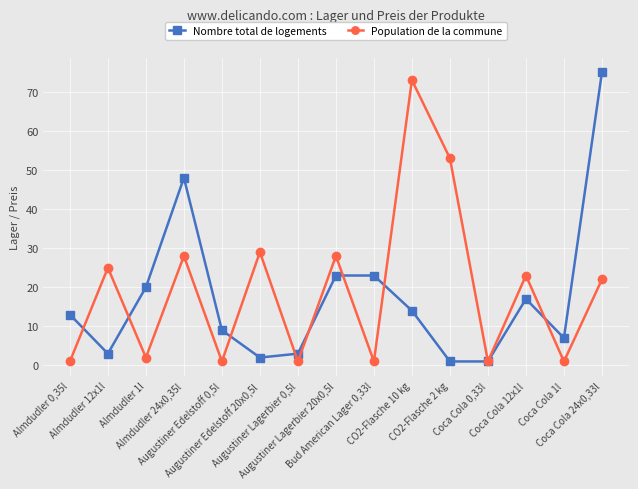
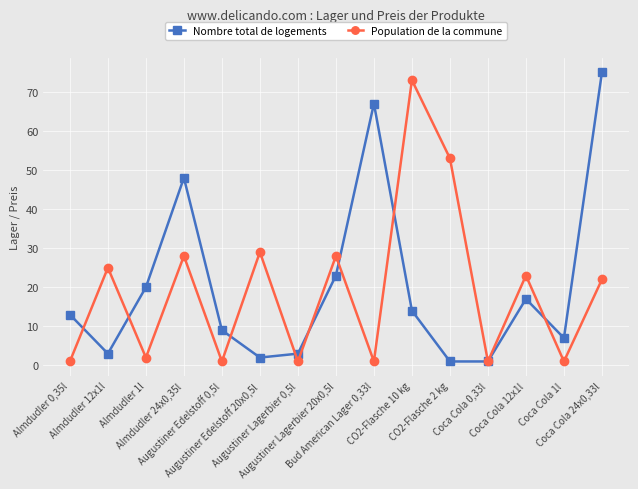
  {
    "Nombre total de logements": {
      "Almdudler 0,35l": 13,
      "Almdudler 12x1l": 3,
      "Almdudler 1l": 20,
      "Almdudler 24x0,35l": 48,
      "Augustiner Edelstoff 0,5l": 9,
      "Augustiner Edelstoff 20x0,5l": 2,
      "Augustiner Lagerbier 0,5l": 3,
      "Augustiner Lagerbier 20x0,5l": 23,
-     "Bud American Lager 0,33l": 23,
+     "Bud American Lager 0,33l": 67,
      "CO2-Flasche 10 kg": 14,
      "CO2-Flasche 2 kg": 1,
      "Coca Cola 12x1l": 17,
      "Coca Cola 1l": 7,
      "Coca Cola 24x0,33l": 75
    },
    "Population de la commune": {
      "Almdudler 0,35l": 1,
      "Almdudler 12x1l": 25,
      "Almdudler 1l": 2,
      "Almdudler 24x0,35l": 28,
      "Augustiner Edelstoff 0,5l": 1,
      "Augustiner Edelstoff 20x0,5l": 29,
      "Augustiner Lagerbier 0,5l": 1,
      "Augustiner Lagerbier 20x0,5l": 28,
      "Bud American Lager 0,33l": 1,
      "CO2-Flasche 10 kg": 73,
      "CO2-Flasche 2 kg": 53,
      "Coca Cola 12x1l": 23,
      "Coca Cola 1l": 1,
      "Coca Cola 24x0,33l": 22
    }
  }
